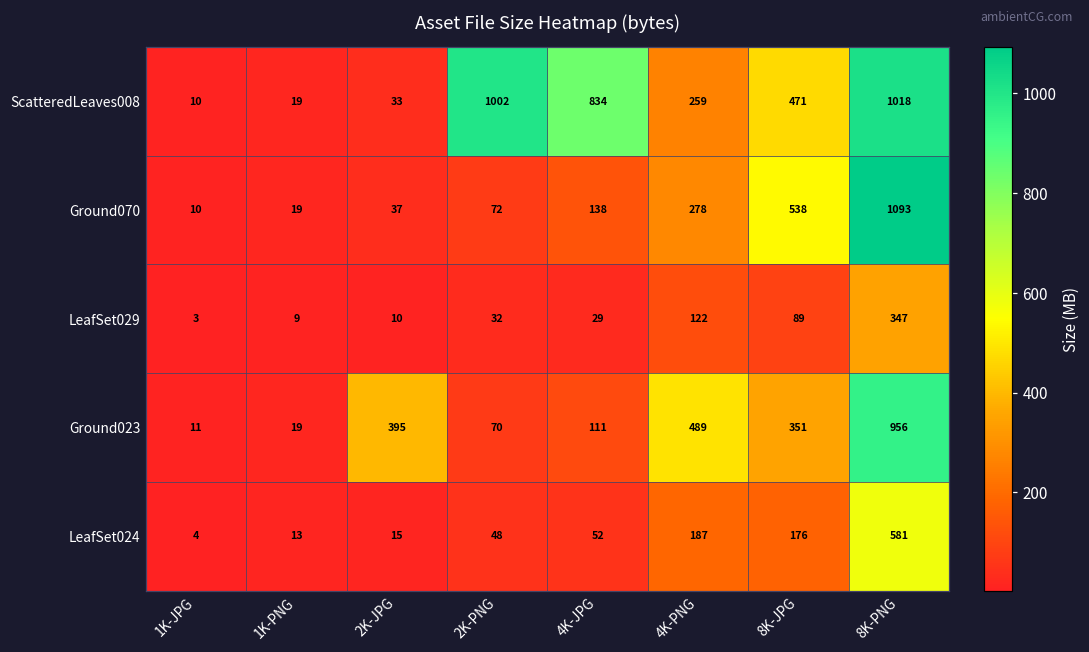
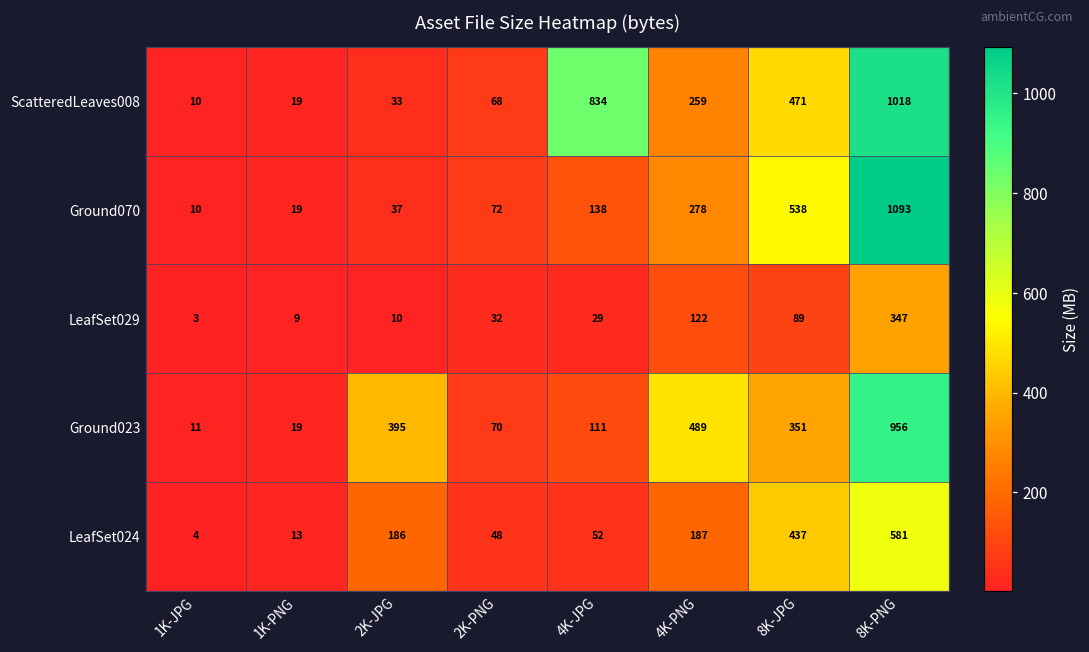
  {
    "ScatteredLeaves008": {
      "1K-JPG": 10,
      "1K-PNG": 19,
      "2K-JPG": 33,
-     "2K-PNG": 1002,
+     "2K-PNG": 68,
      "4K-JPG": 834,
      "4K-PNG": 259,
      "8K-JPG": 471,
      "8K-PNG": 1018
    },
    "Ground070": {
      "1K-JPG": 10,
      "1K-PNG": 19,
      "2K-JPG": 37,
      "2K-PNG": 72,
      "4K-JPG": 138,
      "4K-PNG": 278,
      "8K-JPG": 538,
      "8K-PNG": 1093
    },
    "LeafSet029": {
      "1K-JPG": 3,
      "1K-PNG": 9,
      "2K-JPG": 10,
      "2K-PNG": 32,
      "4K-JPG": 29,
      "4K-PNG": 122,
      "8K-JPG": 89,
      "8K-PNG": 347
    },
    "Ground023": {
      "1K-JPG": 11,
      "1K-PNG": 19,
      "2K-JPG": 395,
      "2K-PNG": 70,
      "4K-JPG": 111,
      "4K-PNG": 489,
      "8K-JPG": 351,
      "8K-PNG": 956
    },
    "LeafSet024": {
      "1K-JPG": 4,
      "1K-PNG": 13,
-     "2K-JPG": 15,
+     "2K-JPG": 186,
      "2K-PNG": 48,
      "4K-JPG": 52,
      "4K-PNG": 187,
-     "8K-JPG": 176,
+     "8K-JPG": 437,
      "8K-PNG": 581
    }
  }
